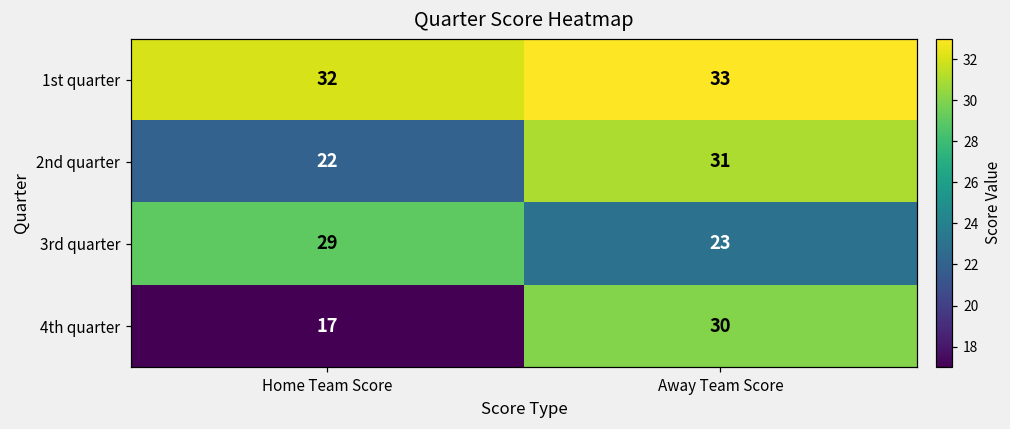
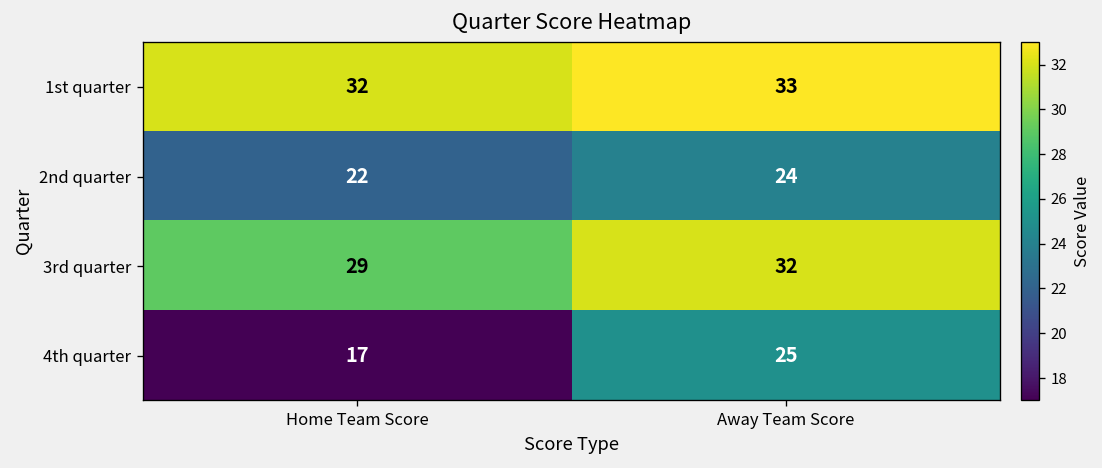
  {
    "1st quarter": {
      "Home Team Score": 32,
      "Away Team Score": 33
    },
    "2nd quarter": {
      "Home Team Score": 22,
-     "Away Team Score": 31
+     "Away Team Score": 24
    },
    "3rd quarter": {
      "Home Team Score": 29,
-     "Away Team Score": 23
+     "Away Team Score": 32
    },
    "4th quarter": {
      "Home Team Score": 17,
-     "Away Team Score": 30
+     "Away Team Score": 25
    }
  }
